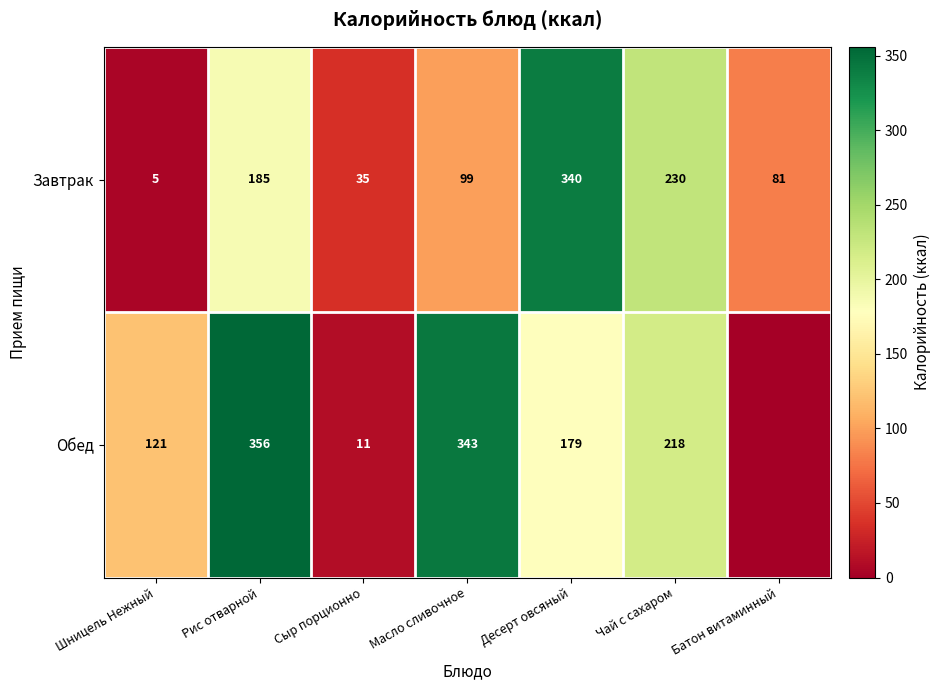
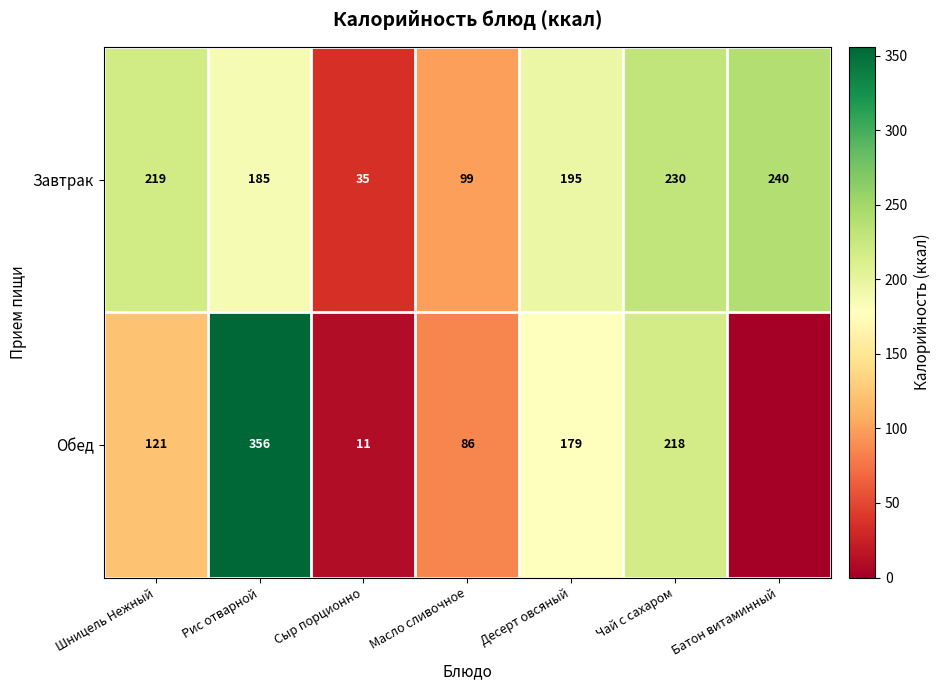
  {
    "Завтрак": {
-     "Шницель Нежный": 5,
+     "Шницель Нежный": 219,
      "Рис отварной": 185,
      "Сыр порционно": 35,
      "Масло сливочное": 99,
-     "Десерт овсяный": 340,
+     "Десерт овсяный": 195,
      "Чай с сахаром": 230,
-     "Батон витаминный": 81
+     "Батон витаминный": 240
    },
    "Обед": {
      "Шницель Нежный": 121,
      "Рис отварной": 356,
      "Сыр порционно": 11,
-     "Масло сливочное": 343,
+     "Масло сливочное": 86,
      "Десерт овсяный": 179,
      "Чай с сахаром": 218
    }
  }
